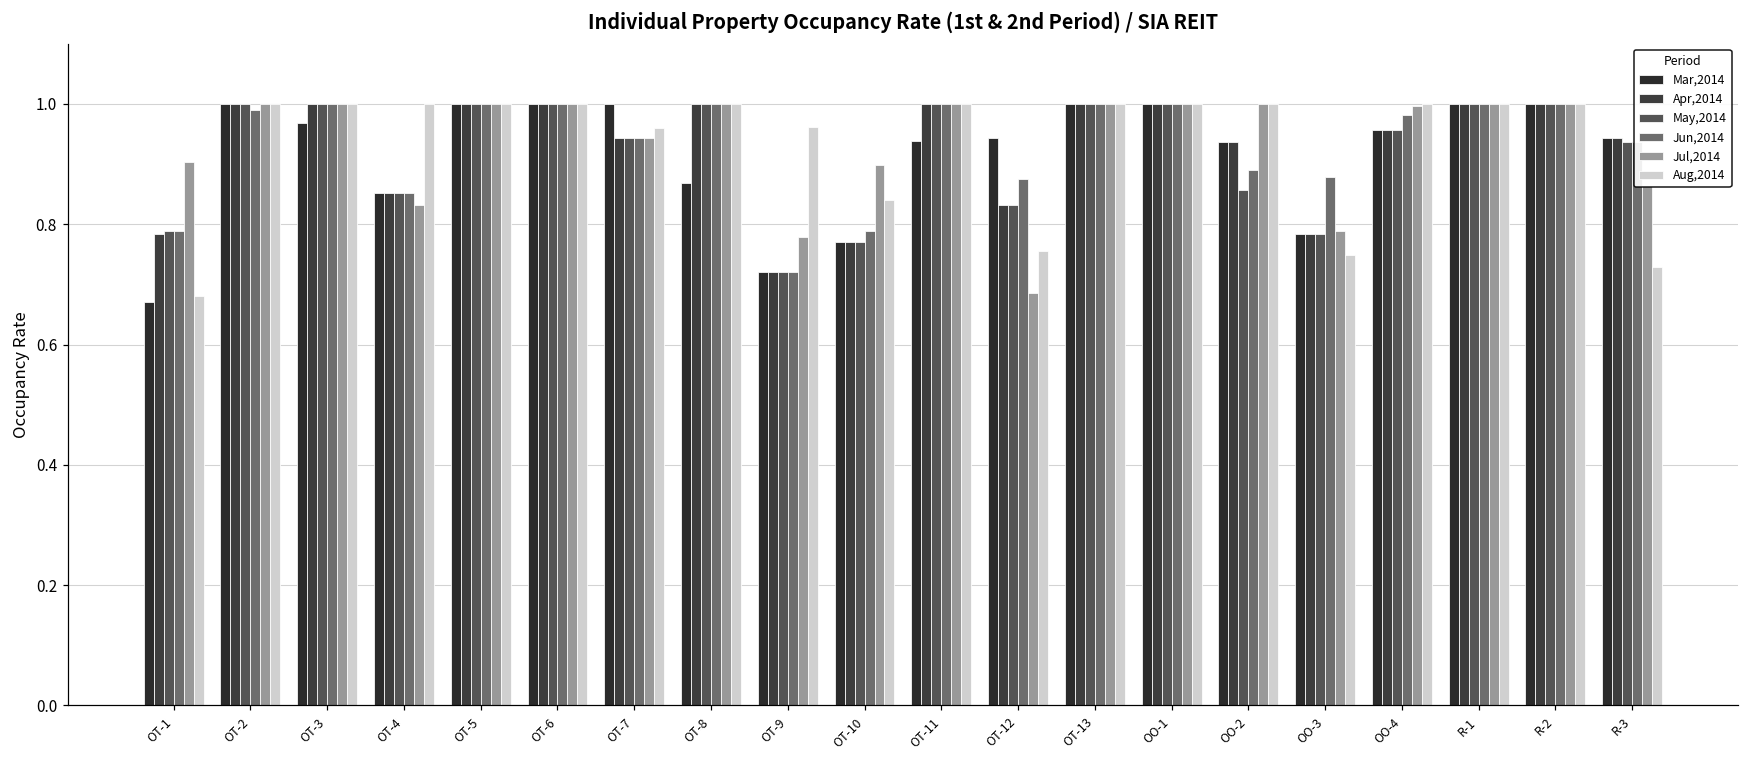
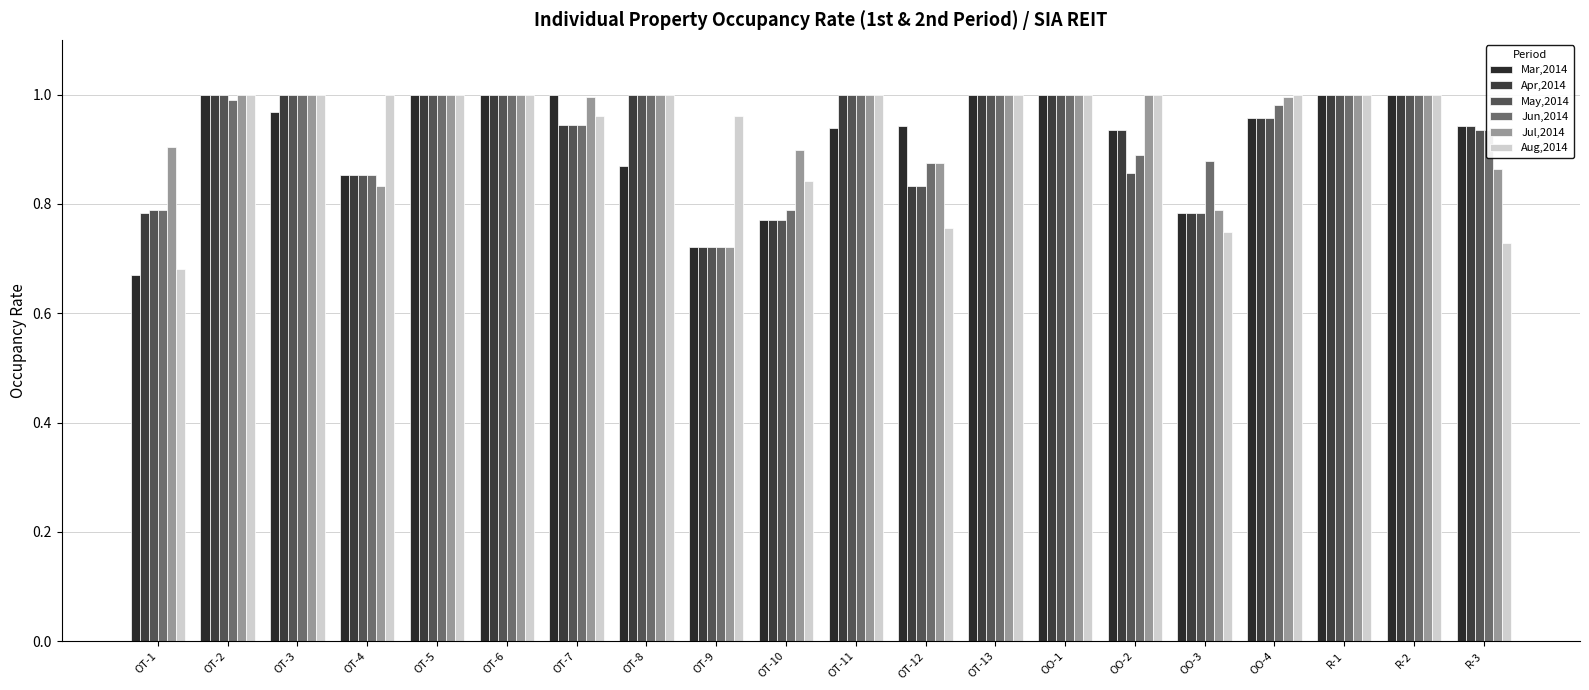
  {
    "Jul,2014": {
      "OT-1": 0.90,
      "OT-2": 1.00,
      "OT-3": 1.00,
      "OT-4": 0.83,
      "OT-5": 1.00,
      "OT-6": 1.00,
-     "OT-7": 0.94,
+     "OT-7": 1.00,
      "OT-8": 1.00,
-     "OT-9": 0.78,
+     "OT-9": 0.72,
      "OT-10": 0.90,
      "OT-11": 1.00,
-     "OT-12": 0.69,
+     "OT-12": 0.88,
      "OT-13": 1.00,
      "OO-1": 1.00,
      "OO-2": 1.00,
      "OO-3": 0.79,
      "OO-4": 1.00,
      "R-1": 1.00,
      "R-2": 1.00,
      "R-3": 0.86
    },
    "Aug,2014": {
      "OT-1": 0.68,
      "OT-2": 1.00,
      "OT-3": 1.00,
      "OT-4": 1.00,
      "OT-5": 1.00,
      "OT-6": 1.00,
      "OT-7": 0.96,
      "OT-8": 1.00,
      "OT-9": 0.96,
      "OT-10": 0.84,
      "OT-11": 1.00,
      "OT-12": 0.76,
      "OT-13": 1.00,
      "OO-1": 1.00,
      "OO-2": 1.00,
      "OO-3": 0.75,
      "OO-4": 1.00,
      "R-1": 1.00,
      "R-2": 1.00,
      "R-3": 0.73
    }
  }
